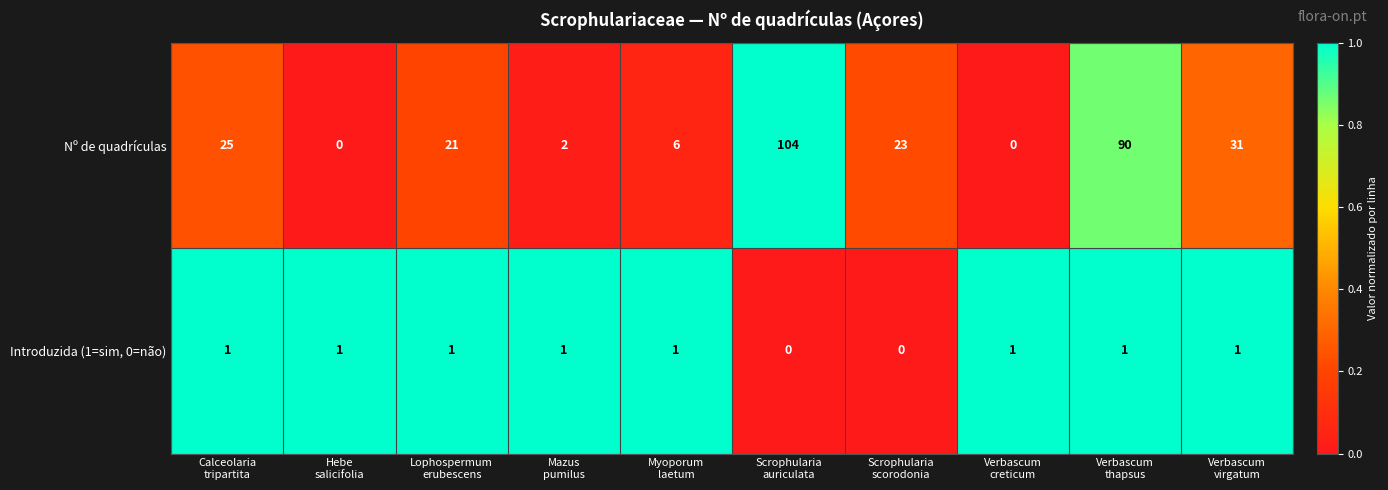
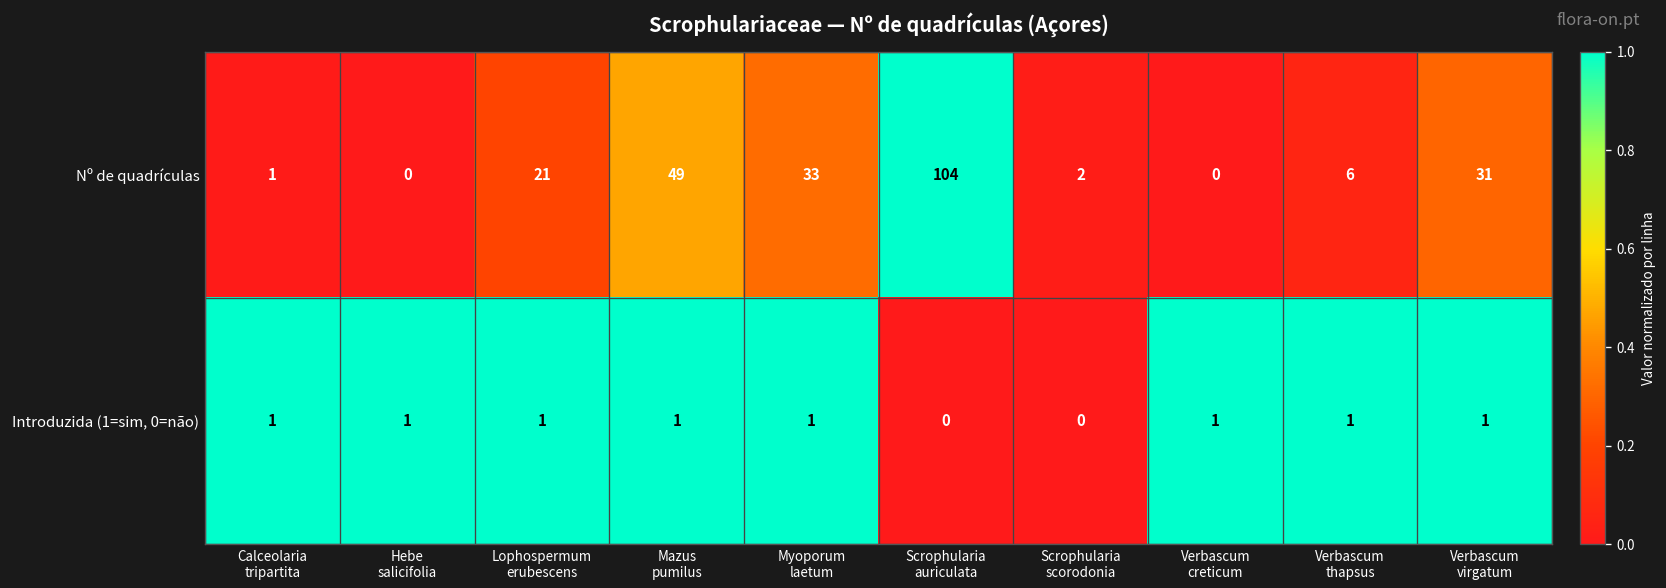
  {
    "Nº de quadrículas": {
-     "Calceolaria tripartita": 25,
+     "Calceolaria tripartita": 1,
      "Hebe salicifolia": 0,
      "Lophospermum erubescens": 21,
-     "Mazus pumilus": 2,
-     "Myoporum laetum": 6,
+     "Mazus pumilus": 49,
+     "Myoporum laetum": 33,
      "Scrophularia auriculata": 104,
-     "Scrophularia scorodonia": 23,
+     "Scrophularia scorodonia": 2,
      "Verbascum creticum": 0,
-     "Verbascum thapsus": 90,
+     "Verbascum thapsus": 6,
      "Verbascum virgatum": 31
    },
    "Introduzida (1=sim, 0=não)": {
      "Calceolaria tripartita": 1,
      "Hebe salicifolia": 1,
      "Lophospermum erubescens": 1,
      "Mazus pumilus": 1,
      "Myoporum laetum": 1,
      "Scrophularia auriculata": 0,
      "Scrophularia scorodonia": 0,
      "Verbascum creticum": 1,
      "Verbascum thapsus": 1,
      "Verbascum virgatum": 1
    }
  }
